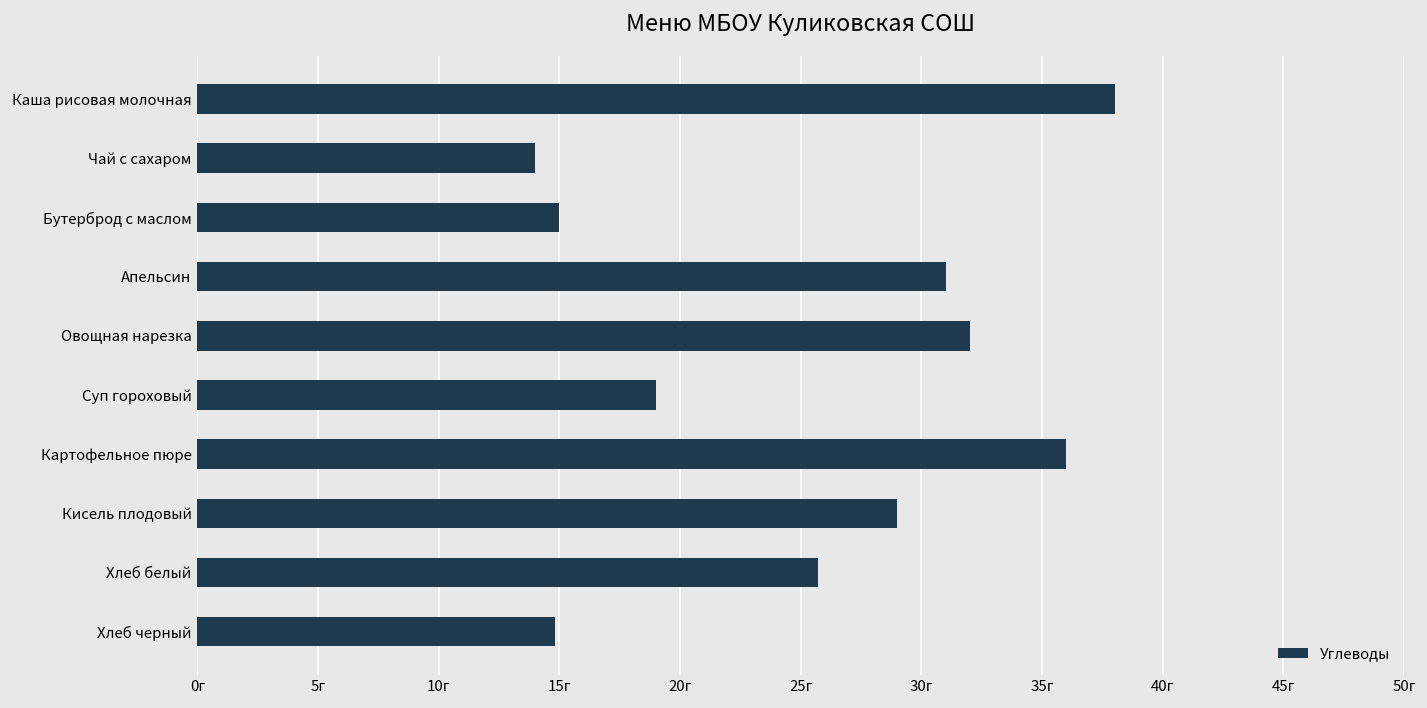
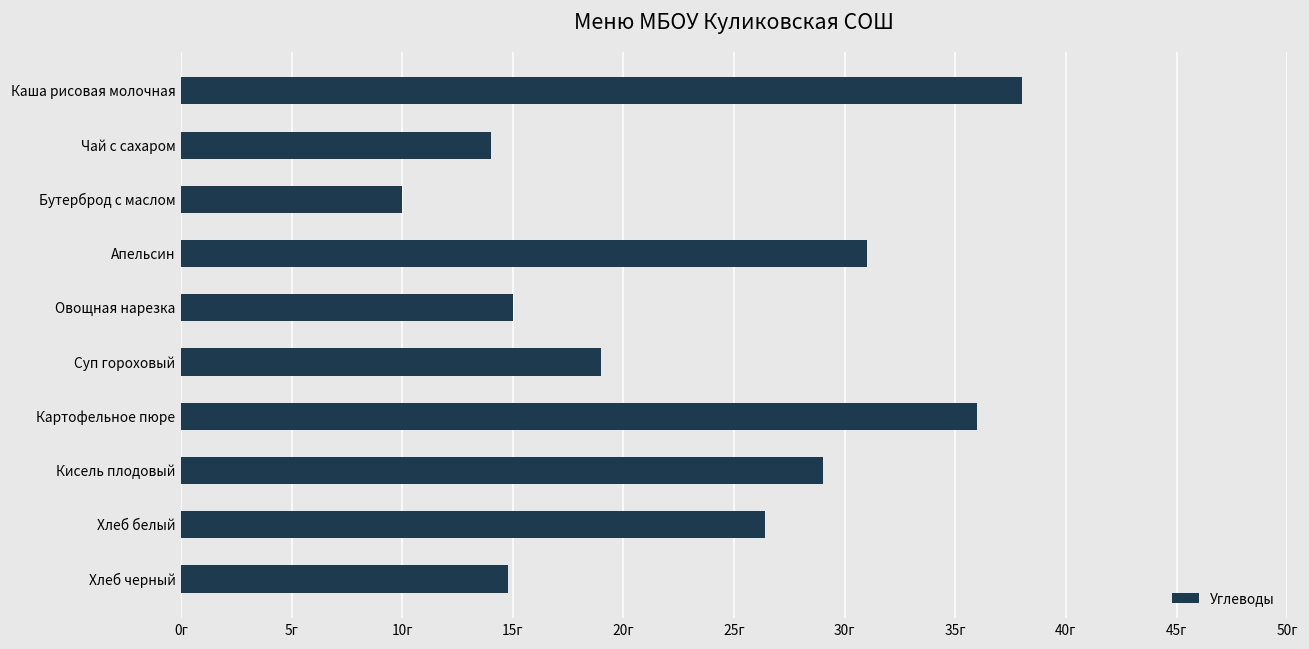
  {
    "Каша рисовая молочная": "38.0г",
    "Чай с сахаром": "14.0г",
-   "Бутерброд с маслом": "15г",
+   "Бутерброд с маслом": "10г",
    "Апельсин": "31.0г",
-   "Овощная нарезка": "32г",
+   "Овощная нарезка": "15г",
    "Суп гороховый": "19.0г",
    "Картофельное пюре": "36.0г",
    "Кисель плодовый": "29.0г",
-   "Хлеб белый": "25.7г",
+   "Хлеб белый": "26.4г",
    "Хлеб черный": "14.8г"
  }
